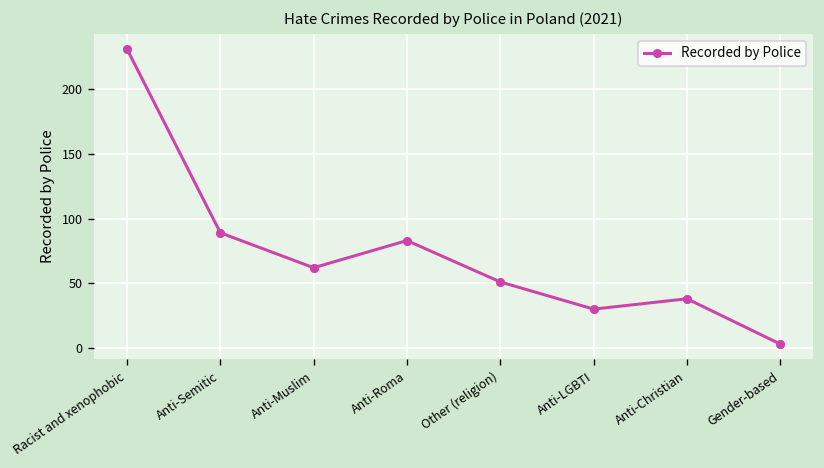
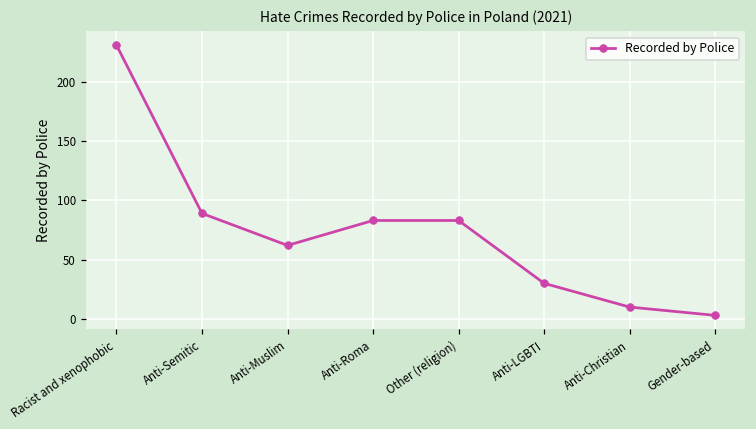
  {
    "Racist and xenophobic": 231,
    "Anti-Semitic": 89,
    "Anti-Muslim": 62,
    "Anti-Roma": 83,
-   "Other (religion)": 51,
+   "Other (religion)": 83,
    "Anti-LGBTI": 30,
-   "Anti-Christian": 38,
+   "Anti-Christian": 10,
    "Gender-based": 3
  }
